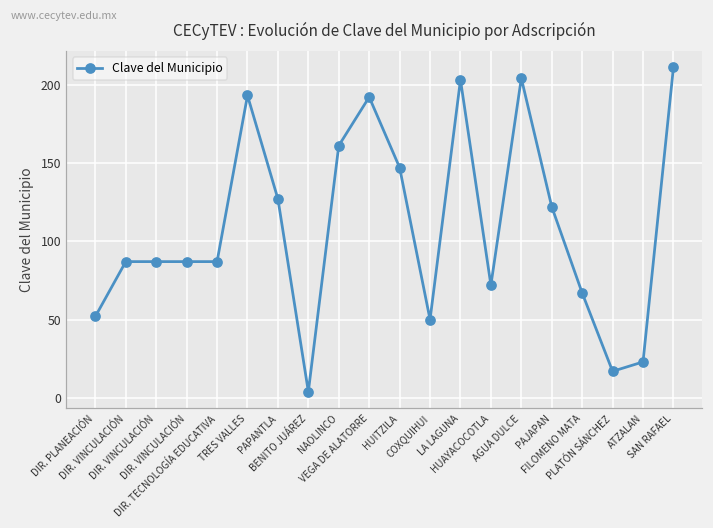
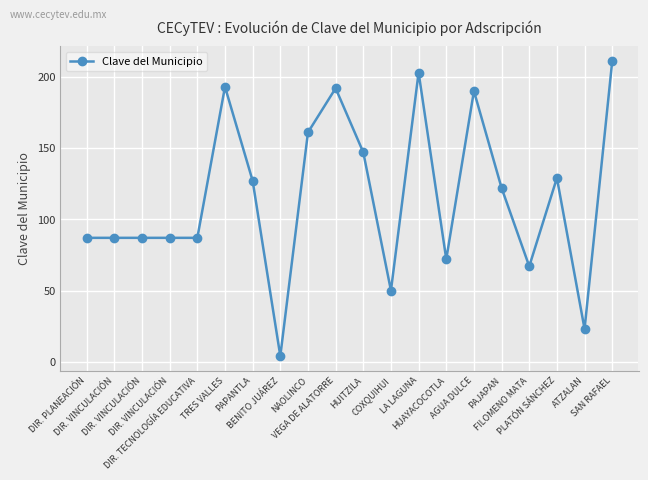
  {
-   "DIR. PLANEACIÓN": 52,
+   "DIR. PLANEACIÓN": 87,
    "DIR. TECNOLOGÍA EDUCATIVA": 87,
    "TRES VALLES": 193,
    "PAPANTLA": 127,
    "BENITO JUÁREZ": 4,
    "NAOLINCO": 161,
    "VEGA DE ALATORRE": 192,
    "HUITZILA": 147,
    "COXQUIHUI": 50,
    "LA LAGUNA": 203,
    "HUAYACOCOTLA": 72,
-   "AGUA DULCE": 204,
+   "AGUA DULCE": 190,
    "PAJAPAN": 122,
    "FILOMENO MATA": 67,
-   "PLATÓN SÁNCHEZ": 17,
+   "PLATÓN SÁNCHEZ": 129,
    "ATZALAN": 23,
    "SAN RAFAEL": 211
  }
